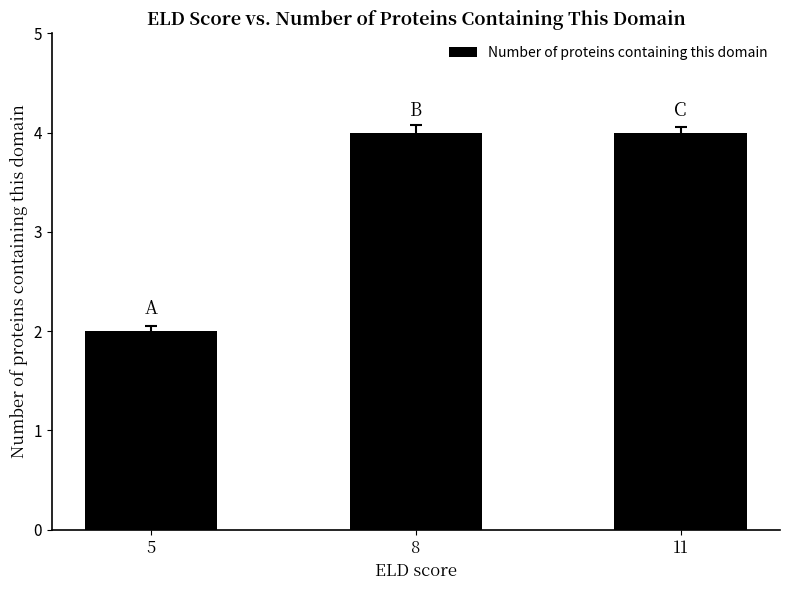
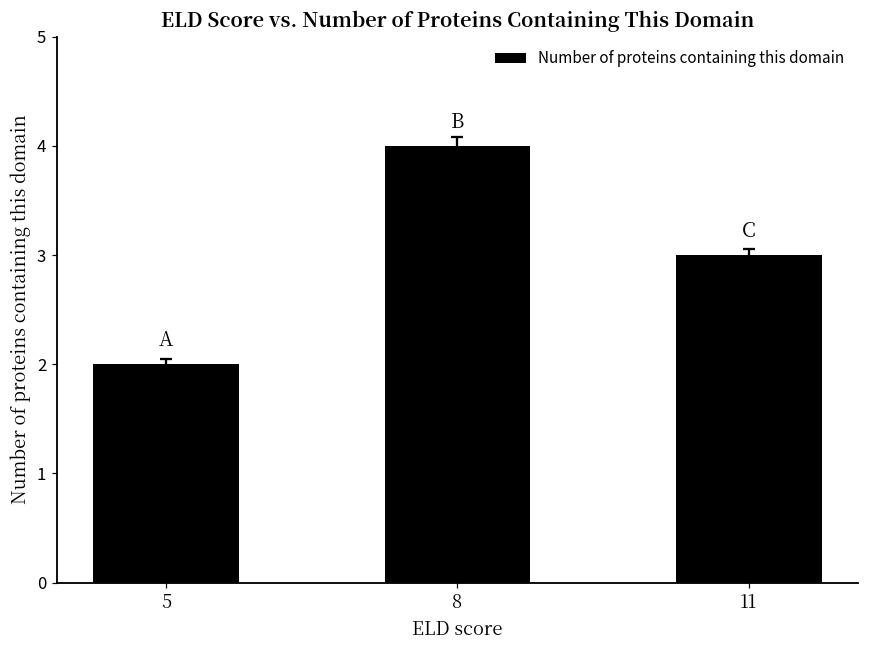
  {
    "Number of proteins containing this domain": {
      "5": 2,
      "8": 4,
-     "11": 4
+     "11": 3
    }
  }
